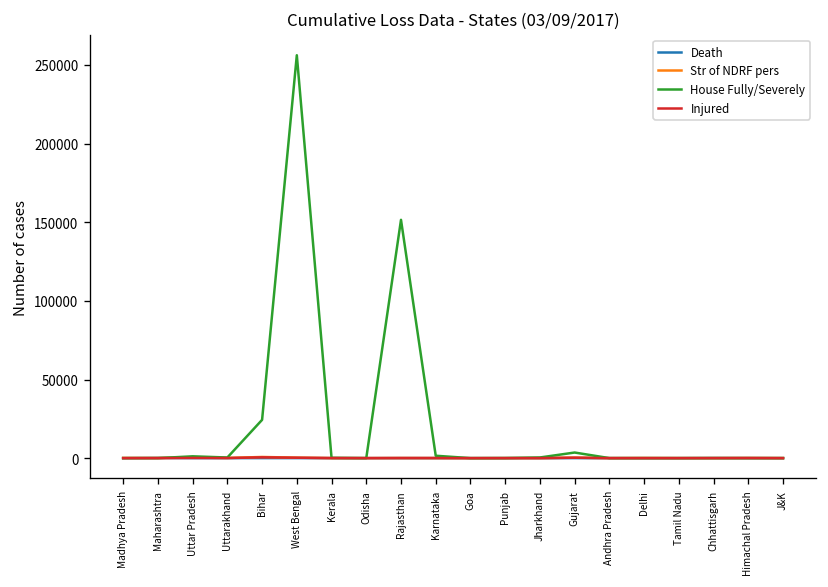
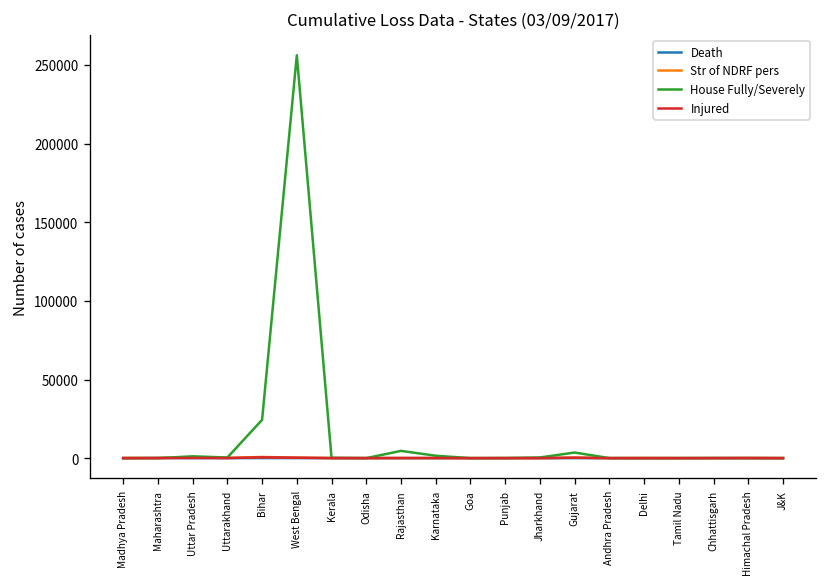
  {
    "House Fully/Severely": {
      "Bihar": 24000,
      "West Bengal": 256000,
-     "Rajasthan": 152000,
+     "Rajasthan": 5000,
      "Gujarat": 4000
    }
  }
